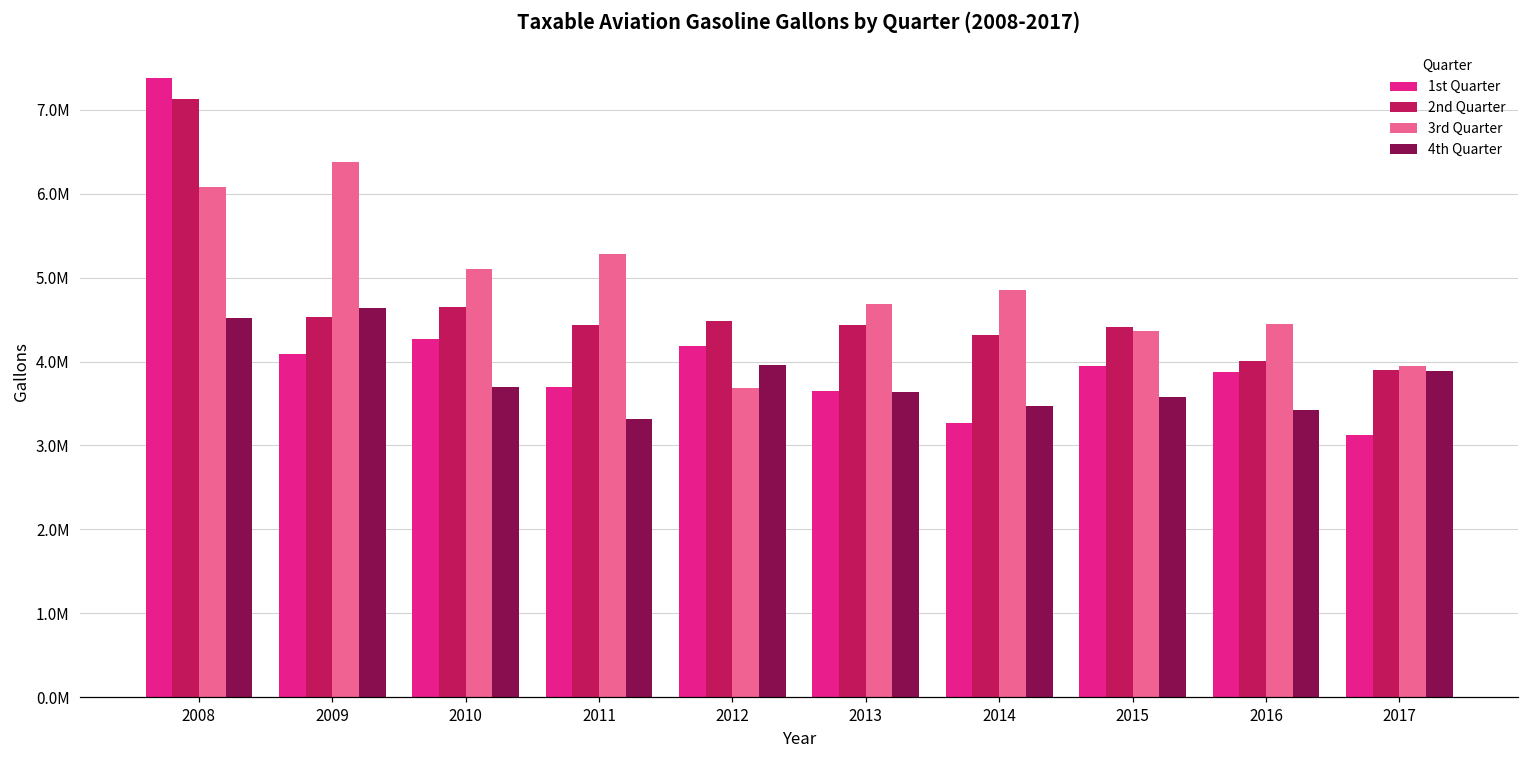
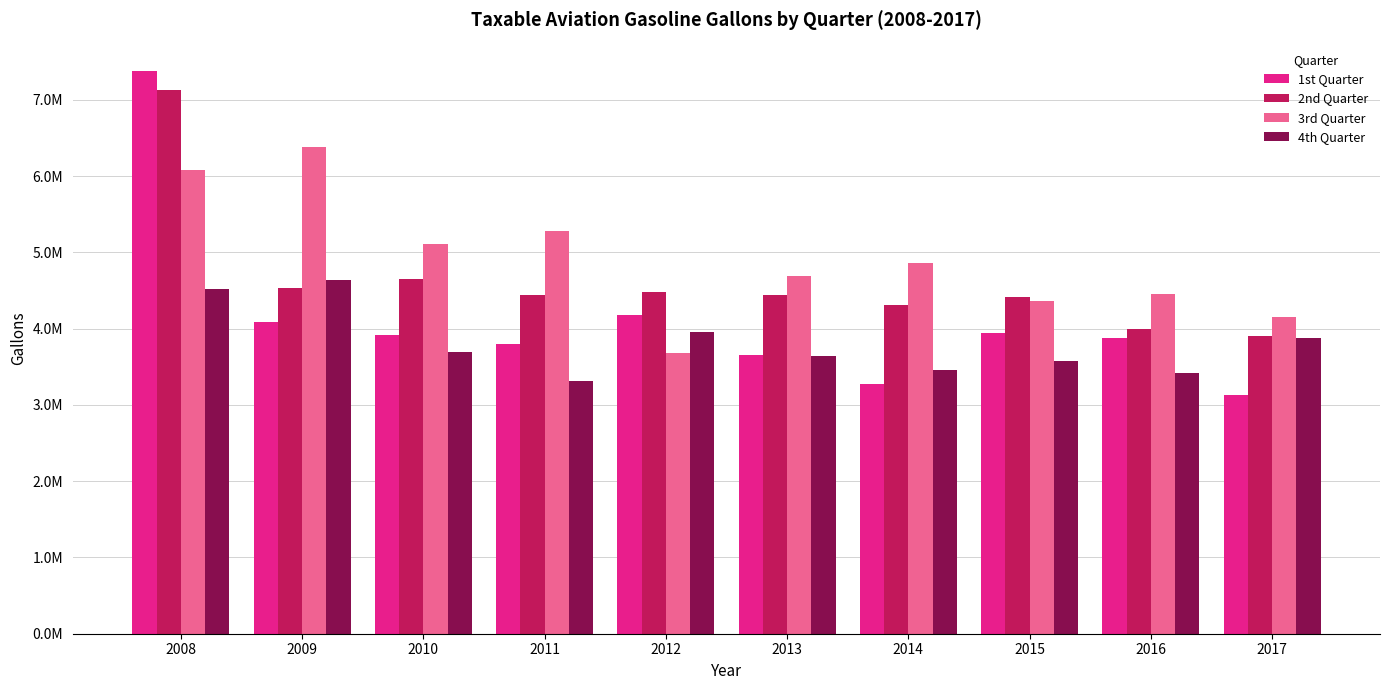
  {
    "1st Quarter": {
      "2008": 7400000,
      "2009": 4100000,
-     "2010": 4300000,
-     "2011": 3700000,
+     "2010": 3900000,
+     "2011": 3800000,
      "2012": 4200000,
      "2013": 3700000,
      "2014": 3300000,
      "2015": 3900000,
      "2016": 3900000,
      "2017": 3100000
    },
    "2nd Quarter": {
      "2008": 7100000,
      "2009": 4500000,
      "2010": 4700000,
      "2011": 4400000,
      "2012": 4500000,
      "2013": 4400000,
      "2014": 4300000,
      "2015": 4400000,
      "2016": 4000000,
      "2017": 3900000
    },
    "3rd Quarter": {
      "2008": 6100000,
      "2009": 6400000,
      "2010": 5100000,
      "2011": 5300000,
      "2012": 3700000,
      "2013": 4700000,
      "2014": 4900000,
      "2015": 4400000,
      "2016": 4400000,
-     "2017": 3900000
+     "2017": 4200000
    },
    "4th Quarter": {
      "2008": 4500000,
      "2009": 4600000,
      "2010": 3700000,
      "2011": 3300000,
      "2012": 4000000,
      "2013": 3600000,
      "2014": 3500000,
      "2015": 3600000,
      "2016": 3400000,
      "2017": 3900000
    }
  }
